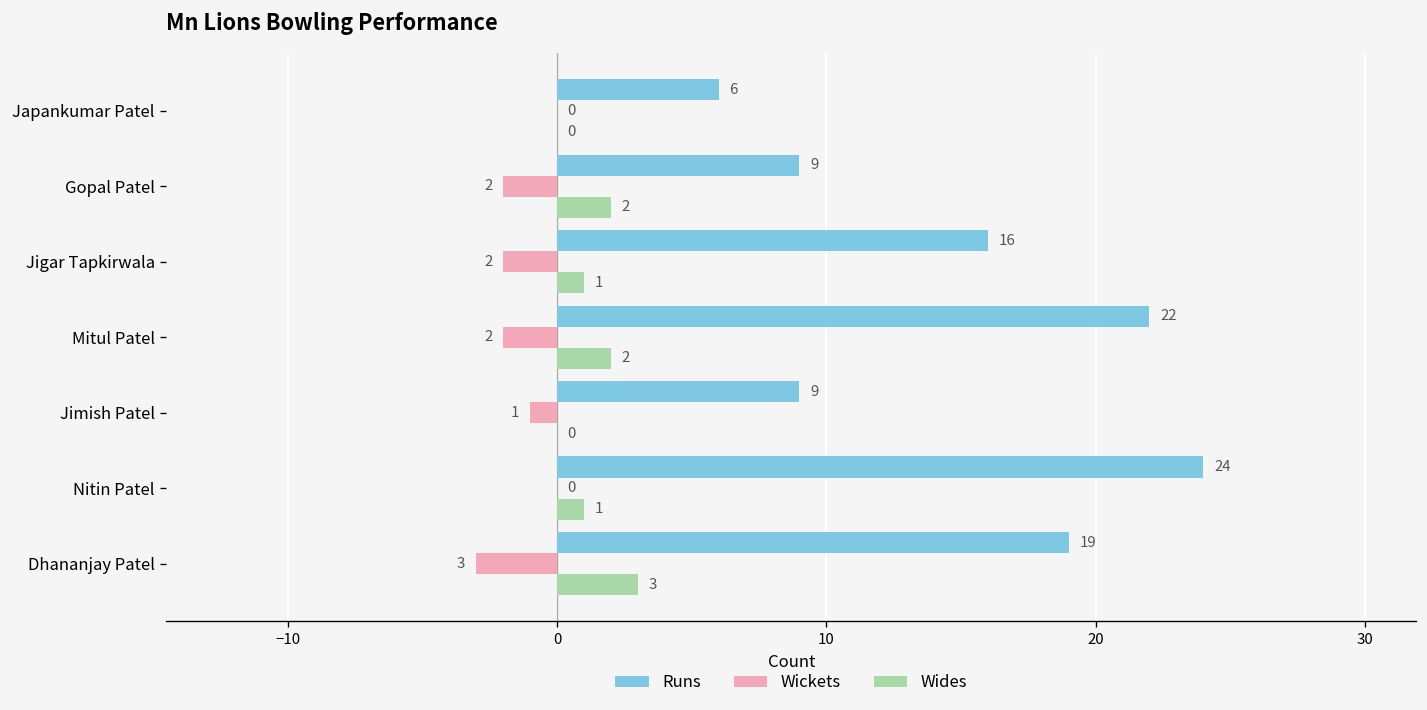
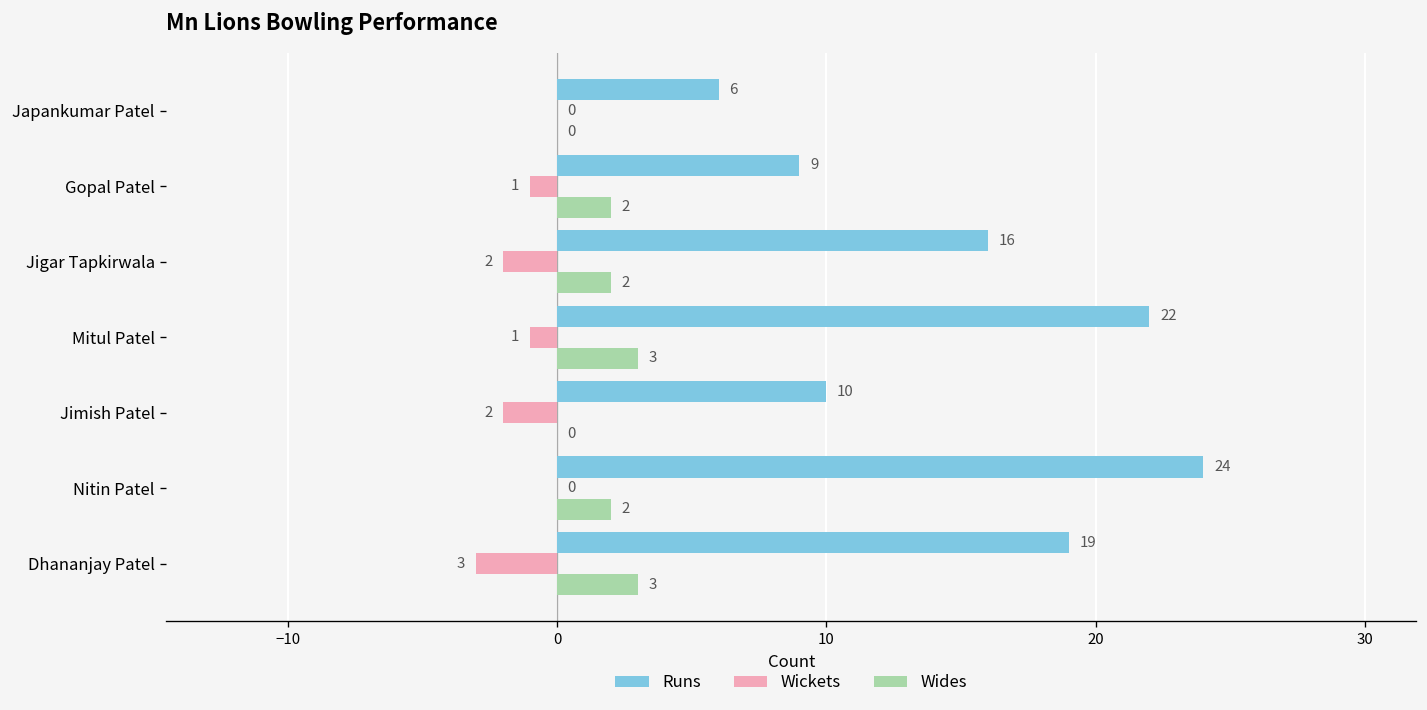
  {
    "Runs": {
      "Japankumar Patel": 6,
      "Gopal Patel": 9,
      "Jigar Tapkirwala": 16,
      "Mitul Patel": 22,
-     "Jimish Patel": 9,
+     "Jimish Patel": 10,
      "Nitin Patel": 24,
      "Dhananjay Patel": 19
    },
    "Wickets": {
      "Japankumar Patel": 0,
-     "Gopal Patel": 2,
-     "Mitul Patel": 2,
-     "Jimish Patel": 1,
+     "Gopal Patel": 1,
+     "Mitul Patel": 1,
+     "Jimish Patel": 2,
      "Nitin Patel": 0
    },
    "Wides": {
      "Japankumar Patel": 0,
      "Gopal Patel": 2,
-     "Jigar Tapkirwala": 1,
-     "Mitul Patel": 2,
+     "Jigar Tapkirwala": 2,
+     "Mitul Patel": 3,
      "Jimish Patel": 0,
-     "Nitin Patel": 1,
+     "Nitin Patel": 2,
      "Dhananjay Patel": 3
    }
  }
